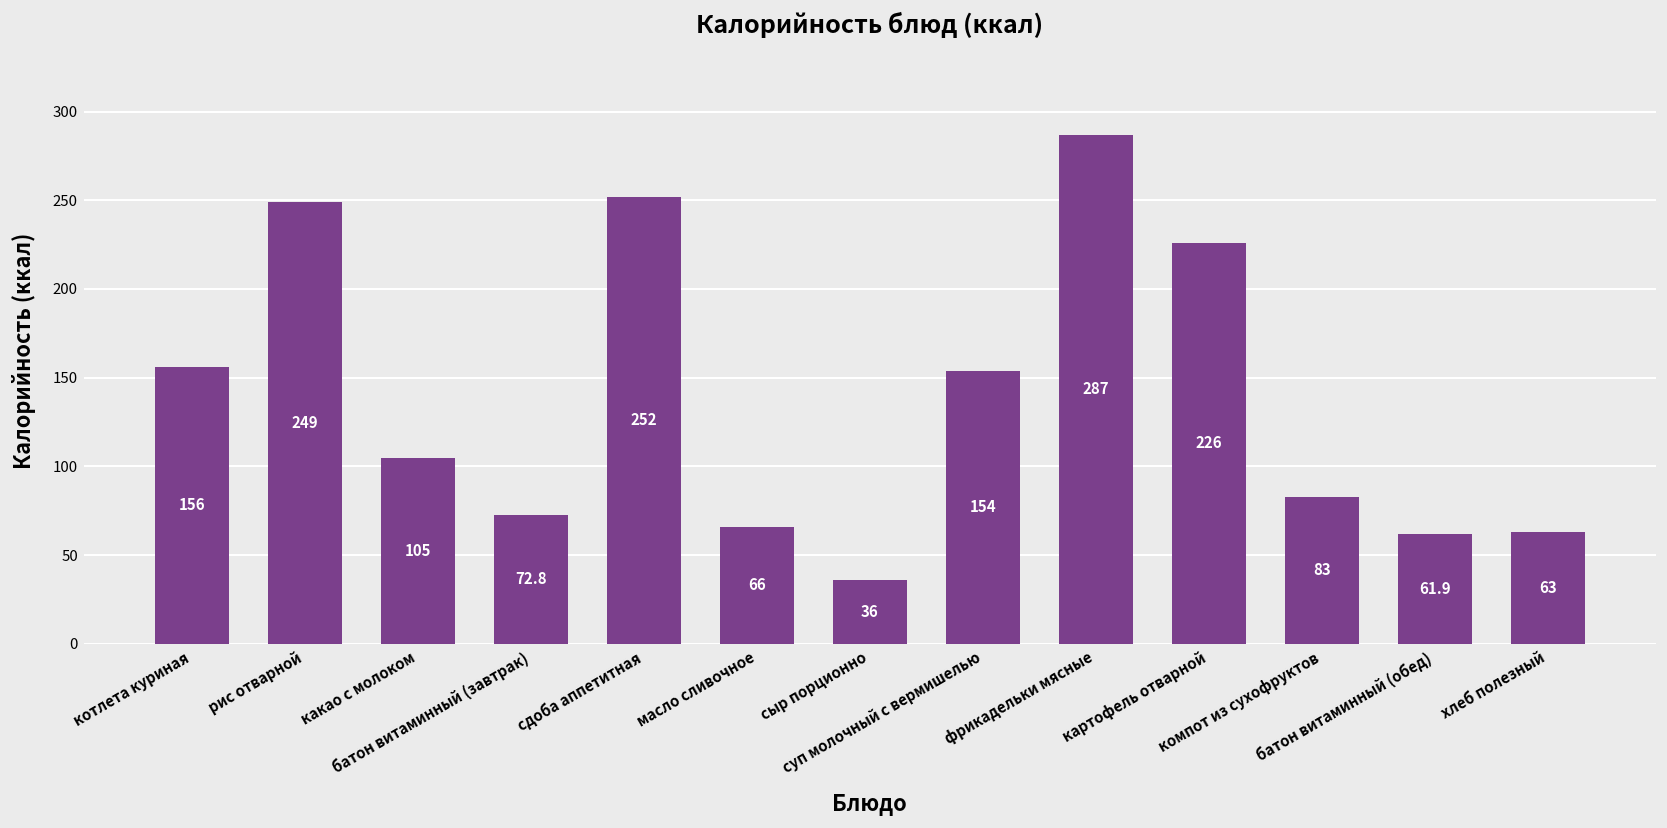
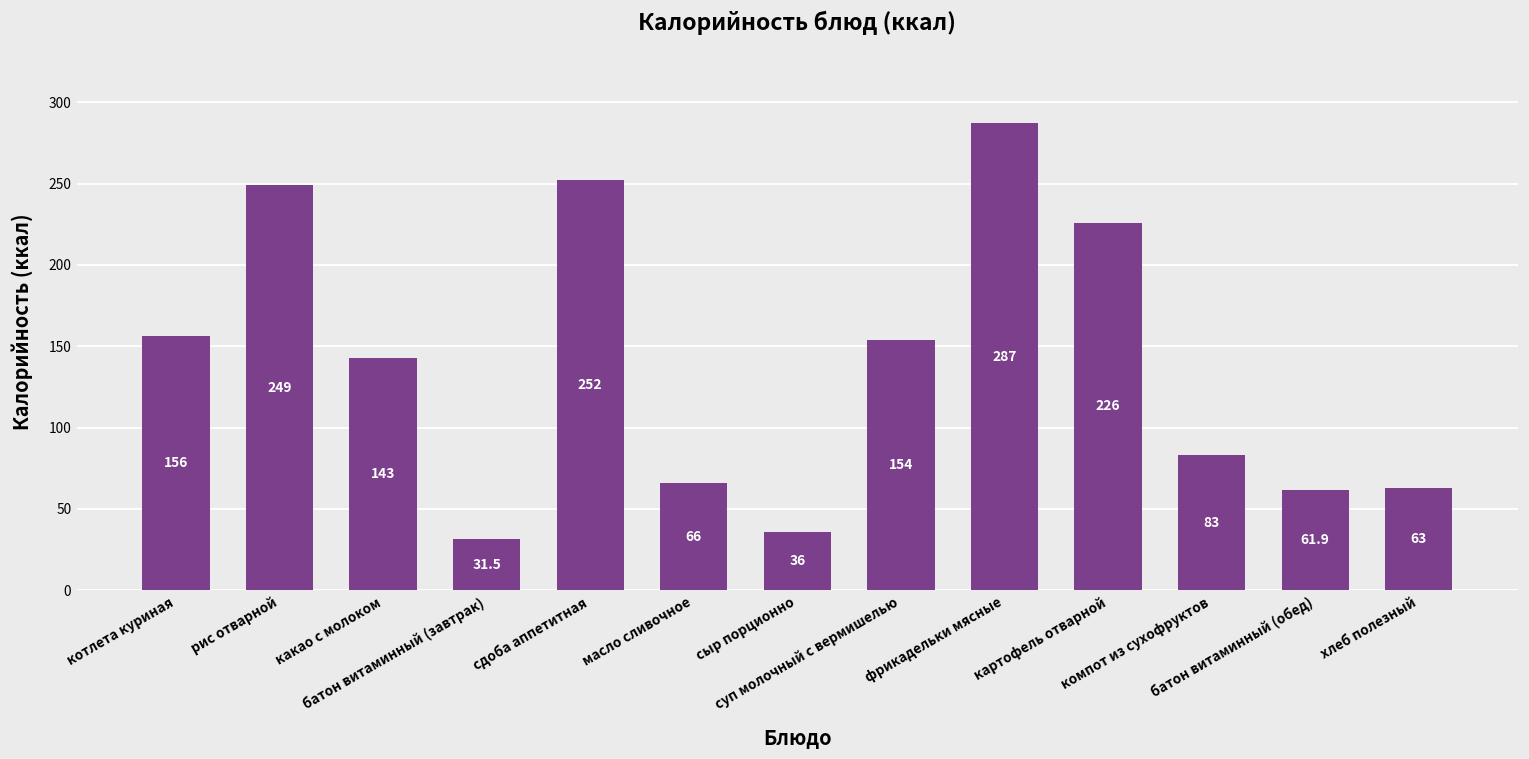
  {
    "котлета куриная": 156,
    "рис отварной": 249,
-   "какао с молоком": 105,
-   "батон витаминный (завтрак)": 72.8,
+   "какао с молоком": 143,
+   "батон витаминный (завтрак)": 31.5,
    "сдоба аппетитная": 252,
    "масло сливочное": 66,
    "сыр порционно": 36,
    "суп молочный с вермишелью": 154,
    "фрикадельки мясные": 287,
    "картофель отварной": 226,
    "компот из сухофруктов": 83,
    "батон витаминный (обед)": 61.9,
    "хлеб полезный": 63
  }
